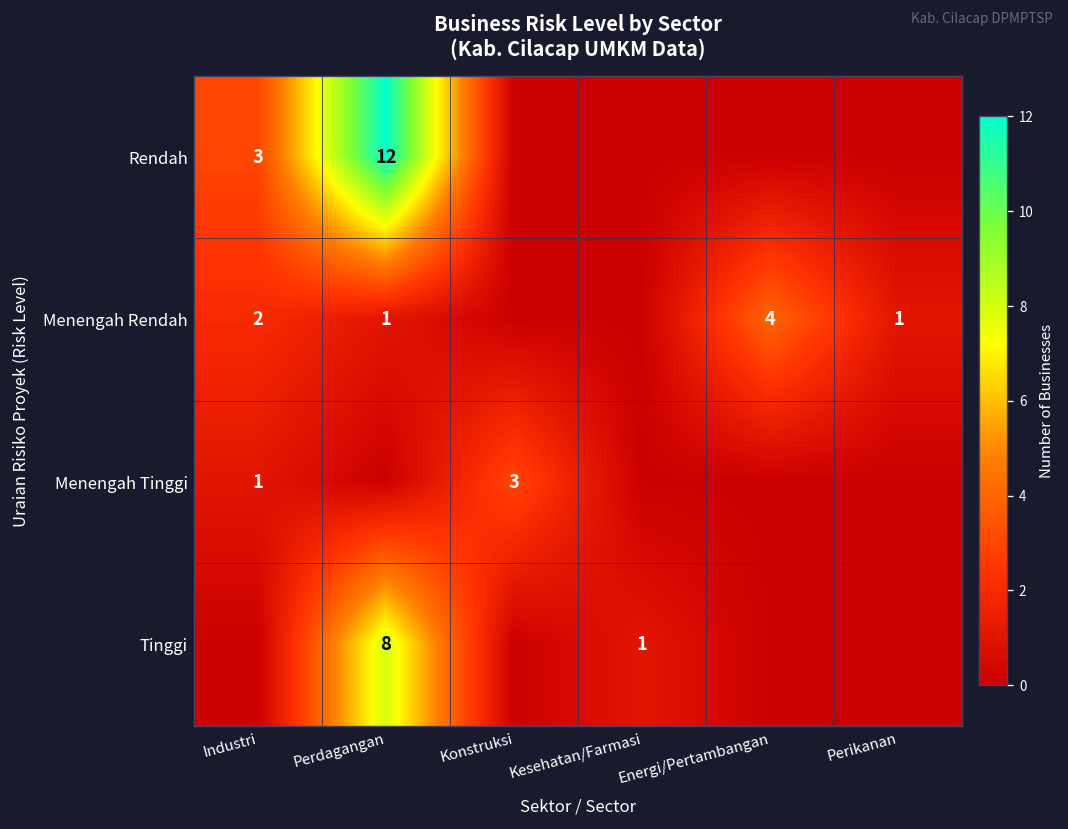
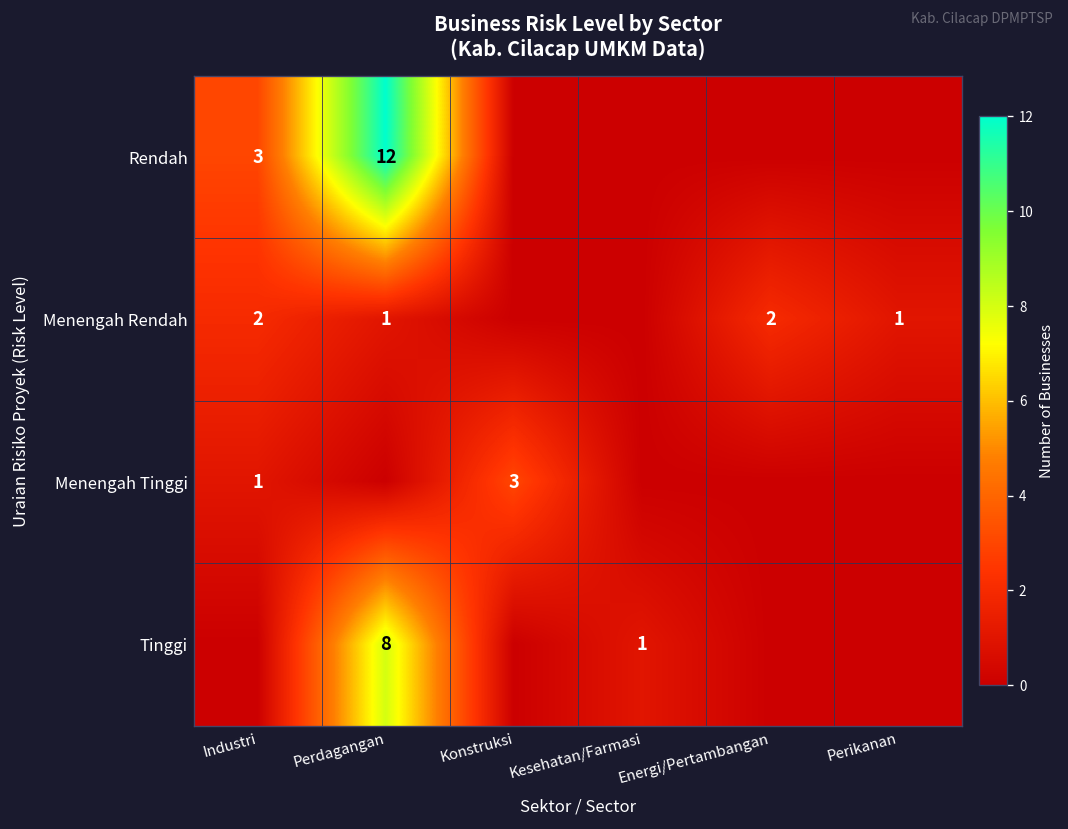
  {
    "Rendah": {
      "Industri": 3,
      "Perdagangan": 12
    },
    "Menengah Rendah": {
      "Industri": 2,
      "Perdagangan": 1,
-     "Energi/Pertambangan": 4,
+     "Energi/Pertambangan": 2,
      "Perikanan": 1
    },
    "Menengah Tinggi": {
      "Industri": 1,
      "Konstruksi": 3
    },
    "Tinggi": {
      "Perdagangan": 8,
      "Kesehatan/Farmasi": 1
    }
  }
